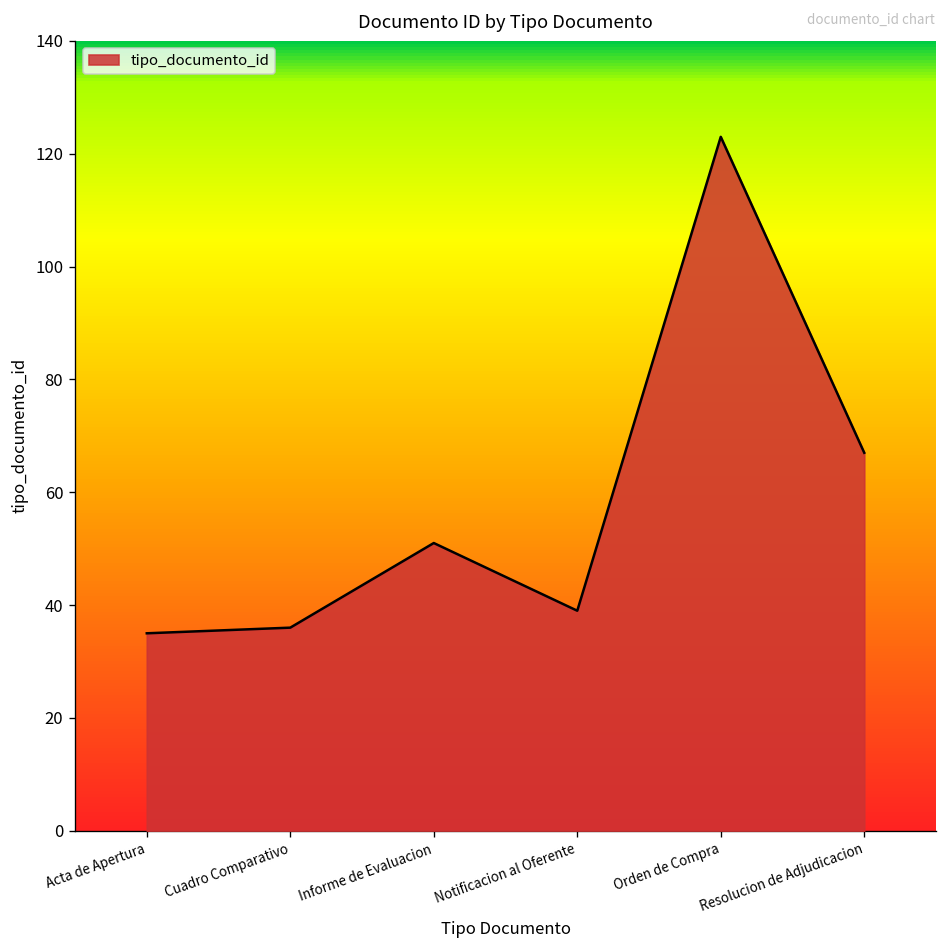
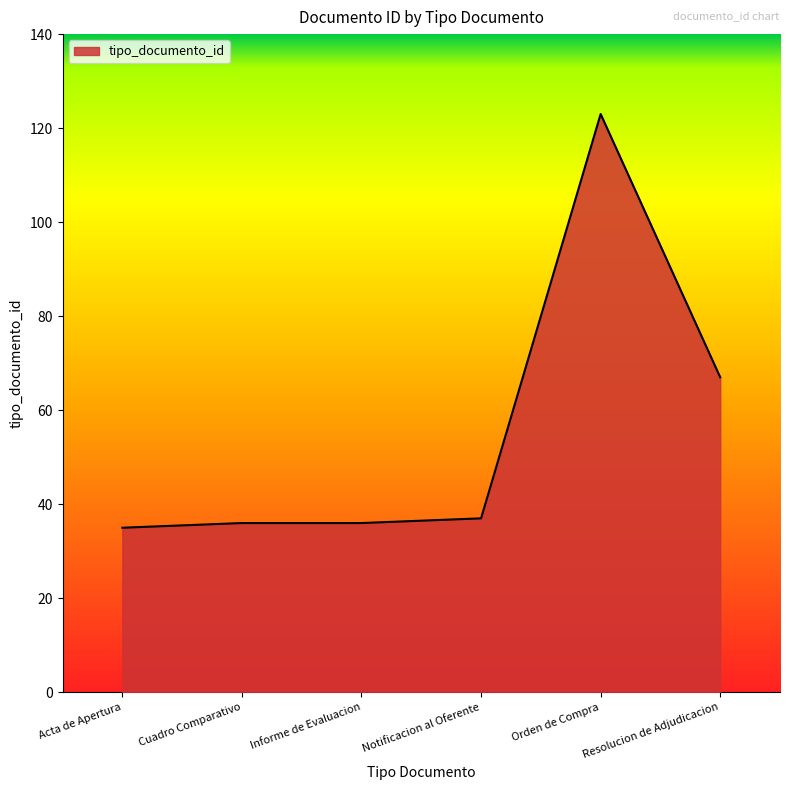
  {
    "Acta de Apertura": 35,
    "Cuadro Comparativo": 36,
-   "Informe de Evaluacion": 51,
-   "Notificacion al Oferente": 39,
+   "Informe de Evaluacion": 36,
+   "Notificacion al Oferente": 37,
    "Orden de Compra": 123,
    "Resolucion de Adjudicacion": 67
  }
